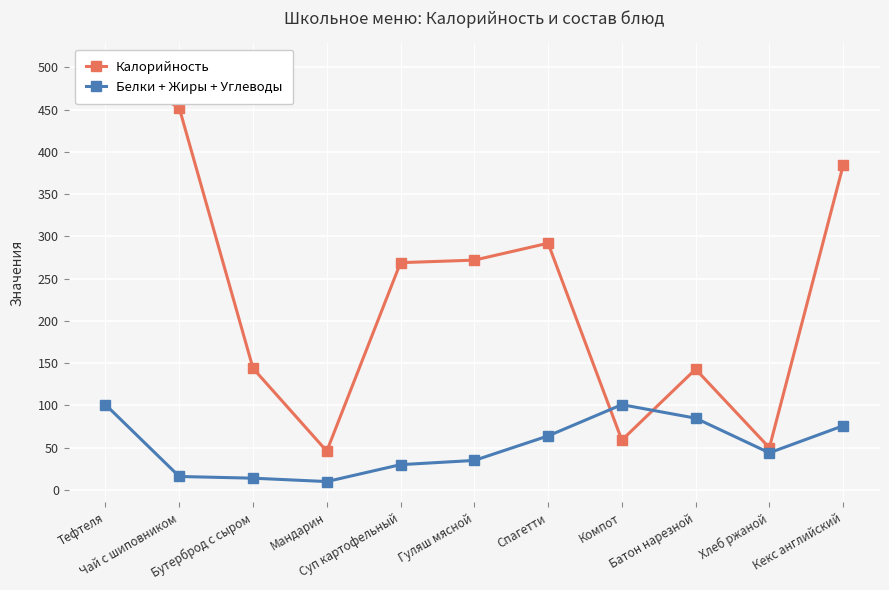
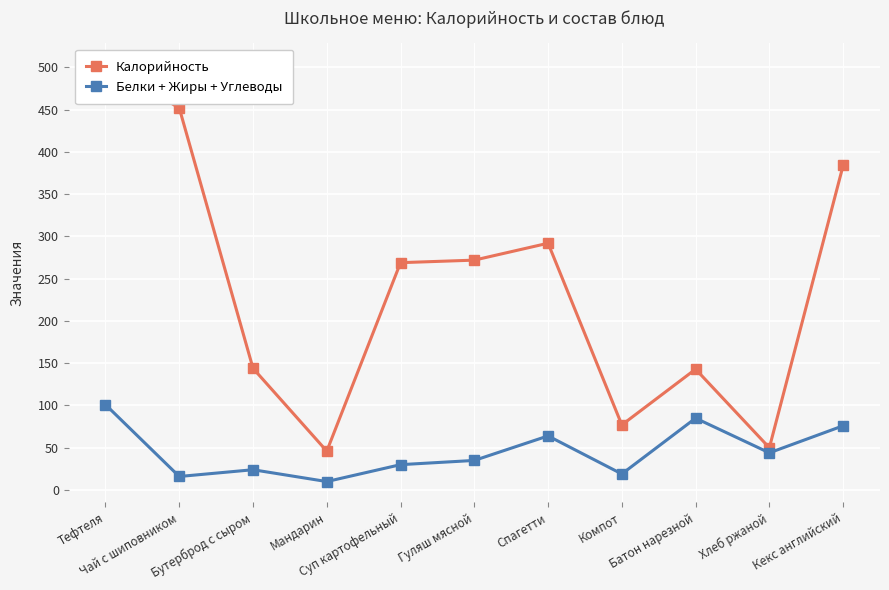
  {
    "Калорийность": {
      "Чай с шиповником": 450,
      "Бутерброд с сыром": 140,
      "Мандарин": 50,
      "Суп картофельный": 270,
      "Гуляш мясной": 270,
      "Спагетти": 290,
-     "Компот": 60,
+     "Компот": 80,
      "Батон нарезной": 140,
      "Хлеб ржаной": 50,
      "Кекс английский": 380
    },
    "Белки + Жиры + Углеводы": {
      "Тефтеля": 100,
      "Чай с шиповником": 20,
-     "Бутерброд с сыром": 10,
+     "Бутерброд с сыром": 20,
      "Мандарин": 10,
      "Суп картофельный": 30,
      "Гуляш мясной": 40,
      "Спагетти": 60,
-     "Компот": 100,
+     "Компот": 20,
      "Батон нарезной": 90,
      "Хлеб ржаной": 40,
      "Кекс английский": 80
    }
  }
